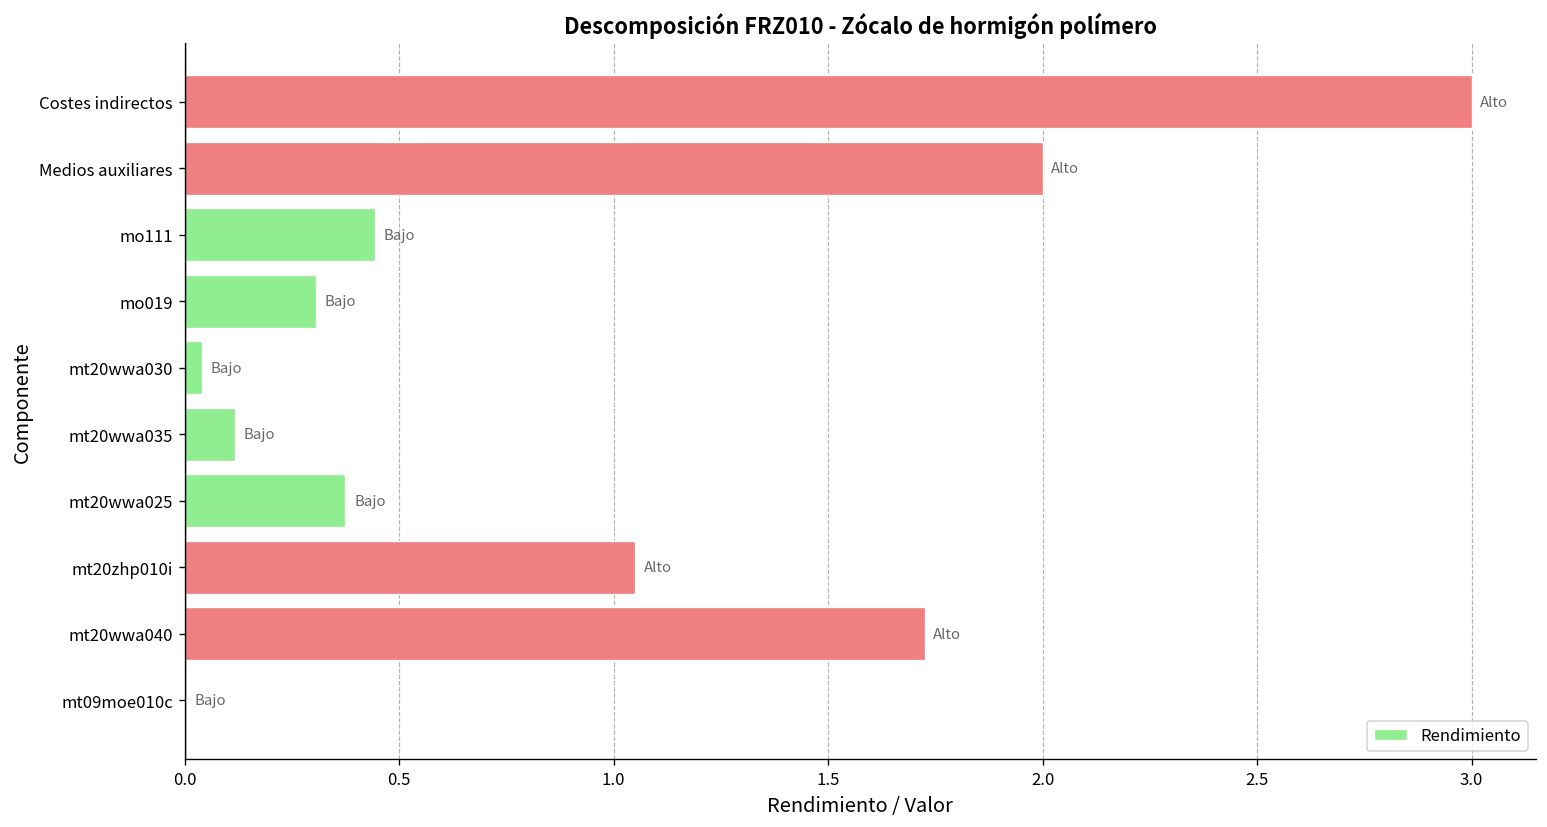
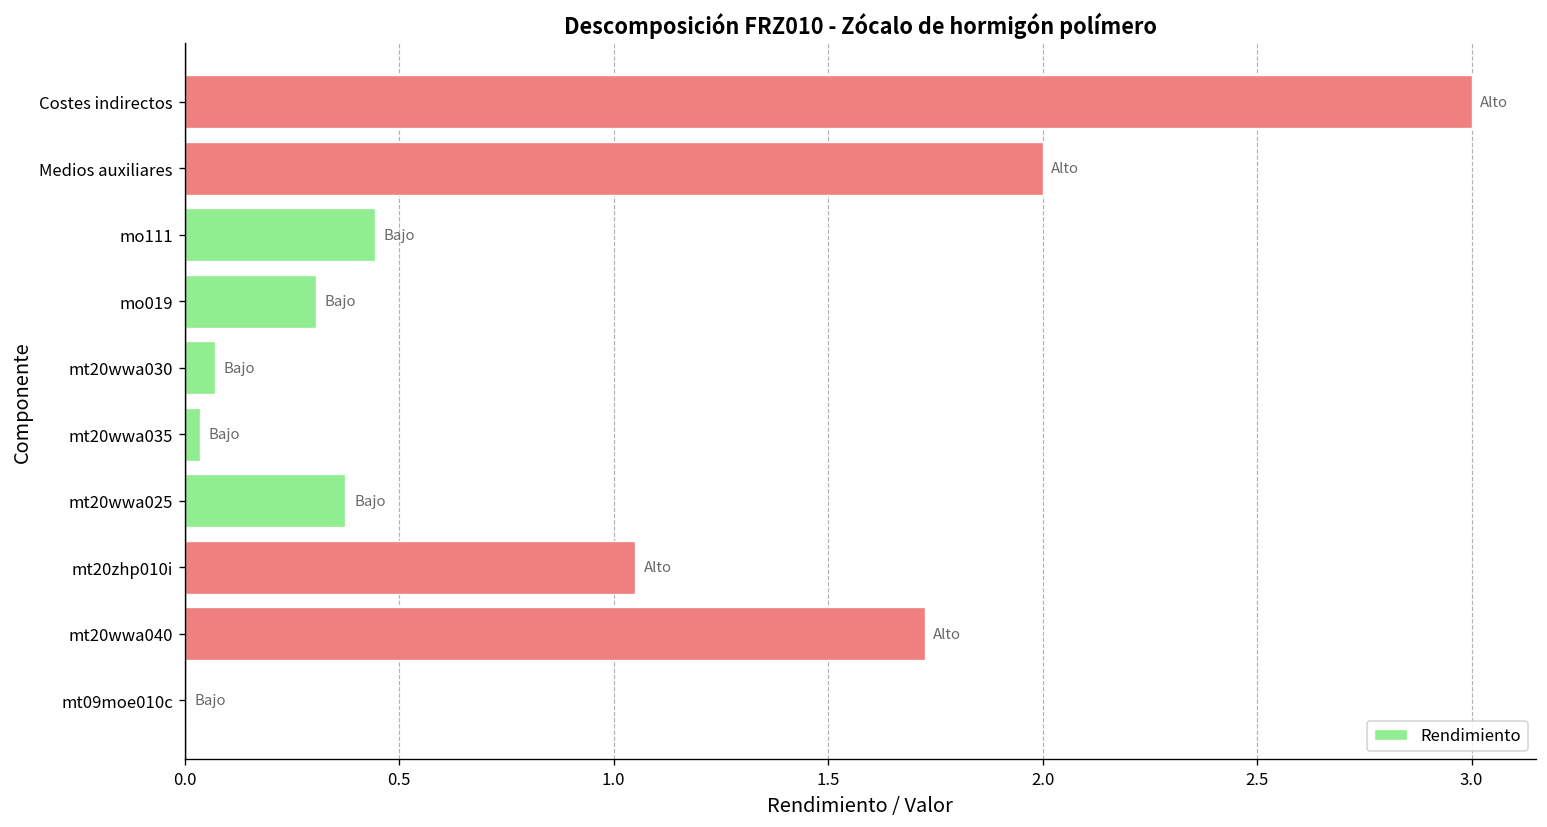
  {
    "Costes indirectos": 3.00,
    "Medios auxiliares": 2.00,
    "mo111": 0.44,
    "mo019": 0.31,
-   "mt20wwa030": 0.04,
-   "mt20wwa035": 0.12,
+   "mt20wwa030": 0.07,
+   "mt20wwa035": 0.04,
    "mt20wwa025": 0.38,
    "mt20zhp010i": 1.05,
    "mt20wwa040": 1.73
  }
